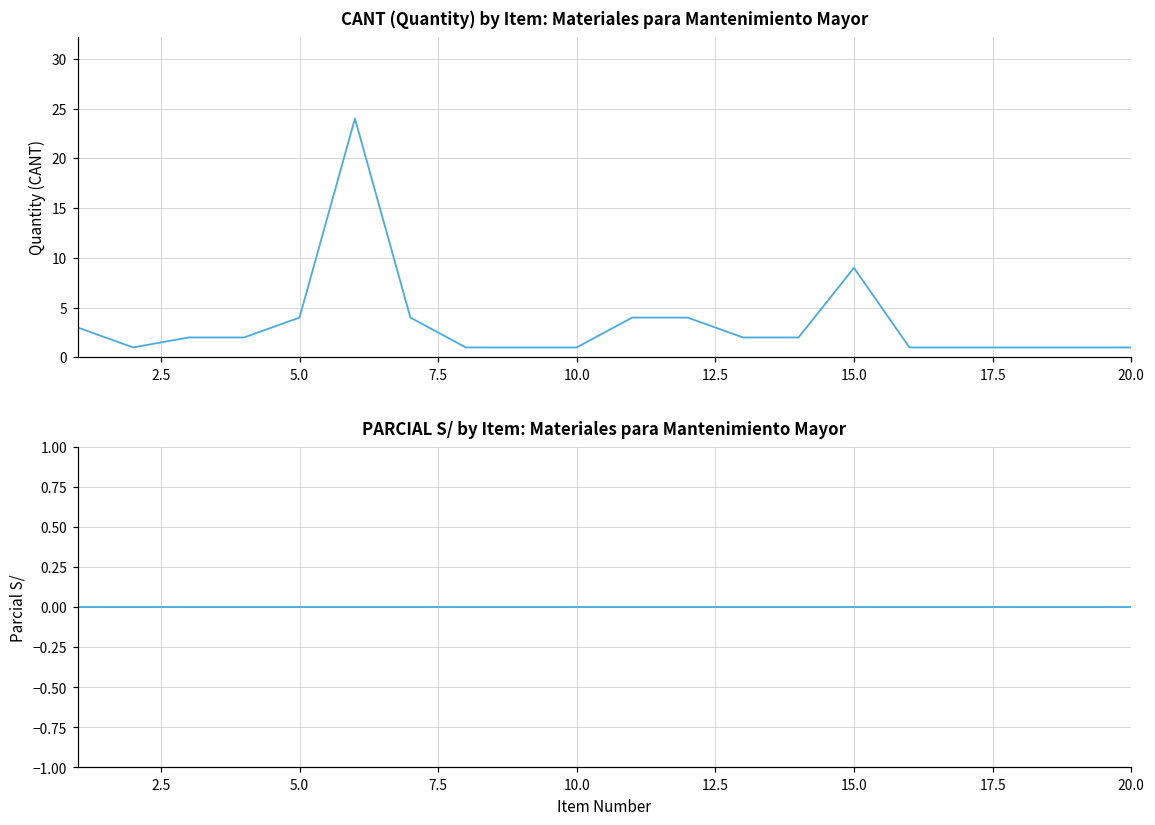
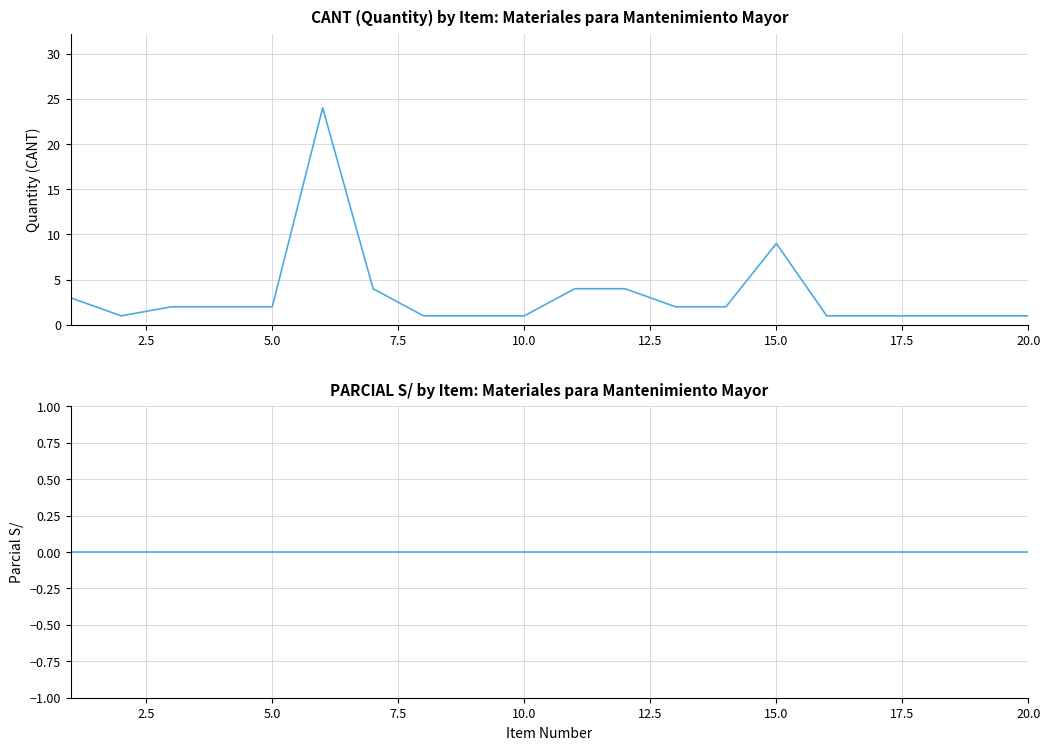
  {
    "CANT (Quantity) by Item: Materiales para Mantenimiento Mayor": {
-     "5.0": 4,
+     "5.0": 2,
      "10.0": 1,
      "15.0": 9,
      "20.0": 1
    },
    "PARCIAL S/ by Item: Materiales para Mantenimiento Mayor": {
      "5.0": 0.00,
      "10.0": 0.00,
      "15.0": 0.00,
      "20.0": 0.00
    }
  }
